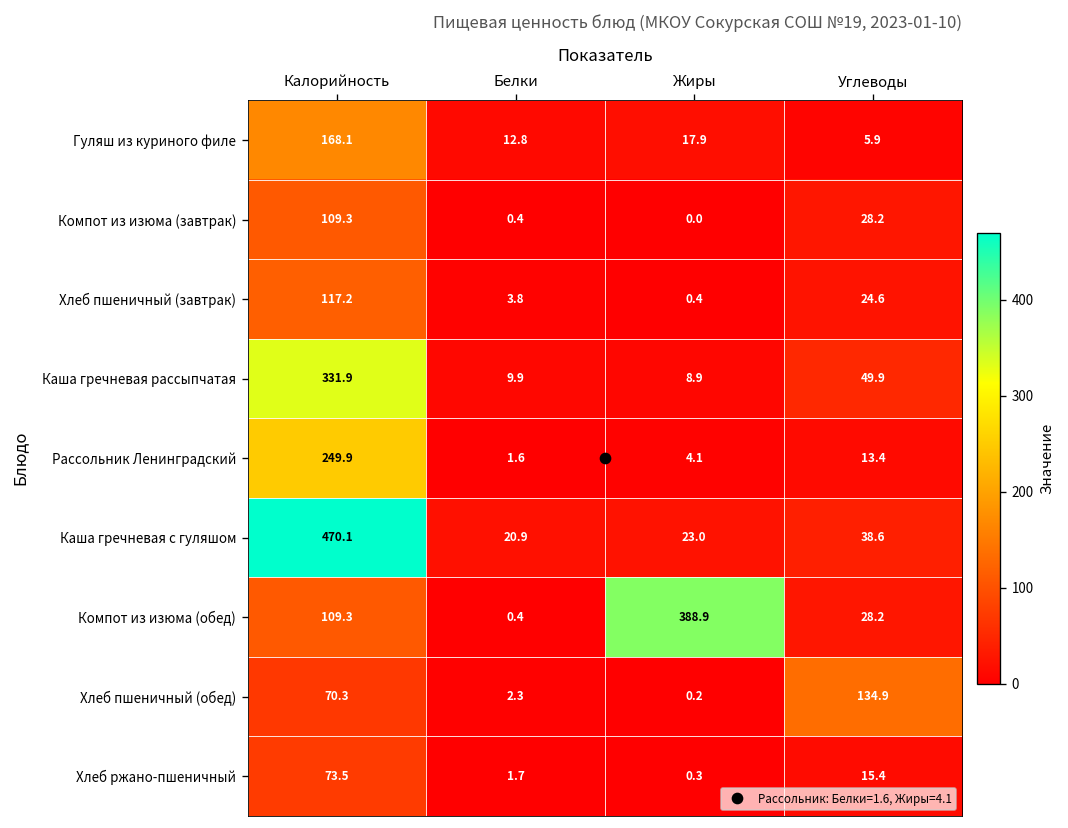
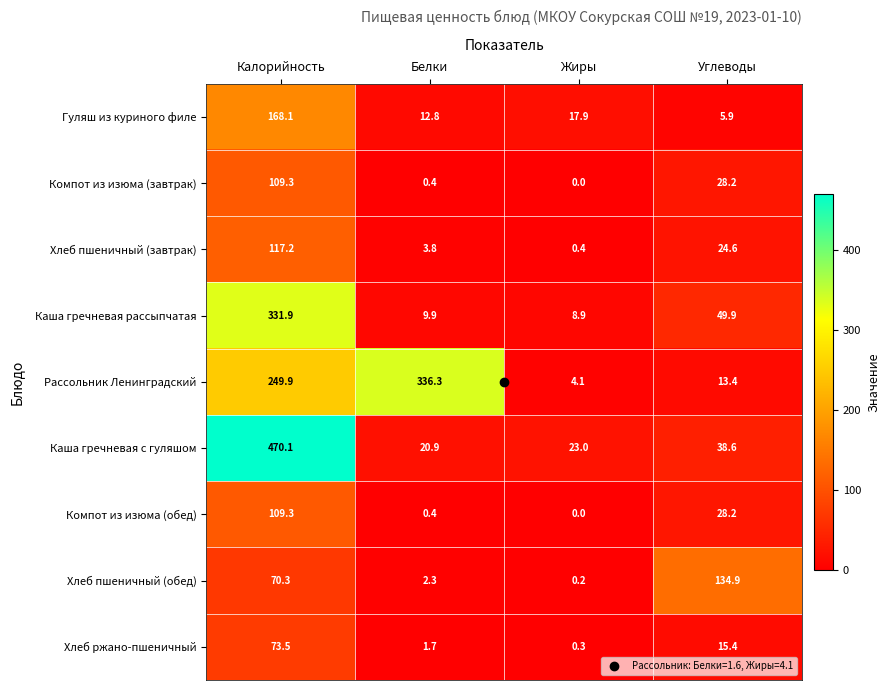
  {
    "Гуляш из куриного филе": {
      "Калорийность": 168.1,
      "Белки": 12.8,
      "Жиры": 17.9,
      "Углеводы": 5.9
    },
    "Компот из изюма (завтрак)": {
      "Калорийность": 109.3,
      "Белки": 0.4,
      "Жиры": 0.0,
      "Углеводы": 28.2
    },
    "Хлеб пшеничный (завтрак)": {
      "Калорийность": 117.2,
      "Белки": 3.8,
      "Жиры": 0.4,
      "Углеводы": 24.6
    },
    "Каша гречневая рассыпчатая": {
      "Калорийность": 331.9,
      "Белки": 9.9,
      "Жиры": 8.9,
      "Углеводы": 49.9
    },
    "Рассольник Ленинградский": {
      "Калорийность": 249.9,
-     "Белки": 1.6,
+     "Белки": 336.3,
      "Жиры": 4.1,
      "Углеводы": 13.4
    },
    "Каша гречневая с гуляшом": {
      "Калорийность": 470.1,
      "Белки": 20.9,
      "Жиры": 23.0,
      "Углеводы": 38.6
    },
    "Компот из изюма (обед)": {
      "Калорийность": 109.3,
      "Белки": 0.4,
-     "Жиры": 388.9,
+     "Жиры": 0.0,
      "Углеводы": 28.2
    },
    "Хлеб пшеничный (обед)": {
      "Калорийность": 70.3,
      "Белки": 2.3,
      "Жиры": 0.2,
      "Углеводы": 134.9
    },
    "Хлеб ржано-пшеничный": {
      "Калорийность": 73.5,
      "Белки": 1.7,
      "Жиры": 0.3,
      "Углеводы": 15.4
    }
  }
